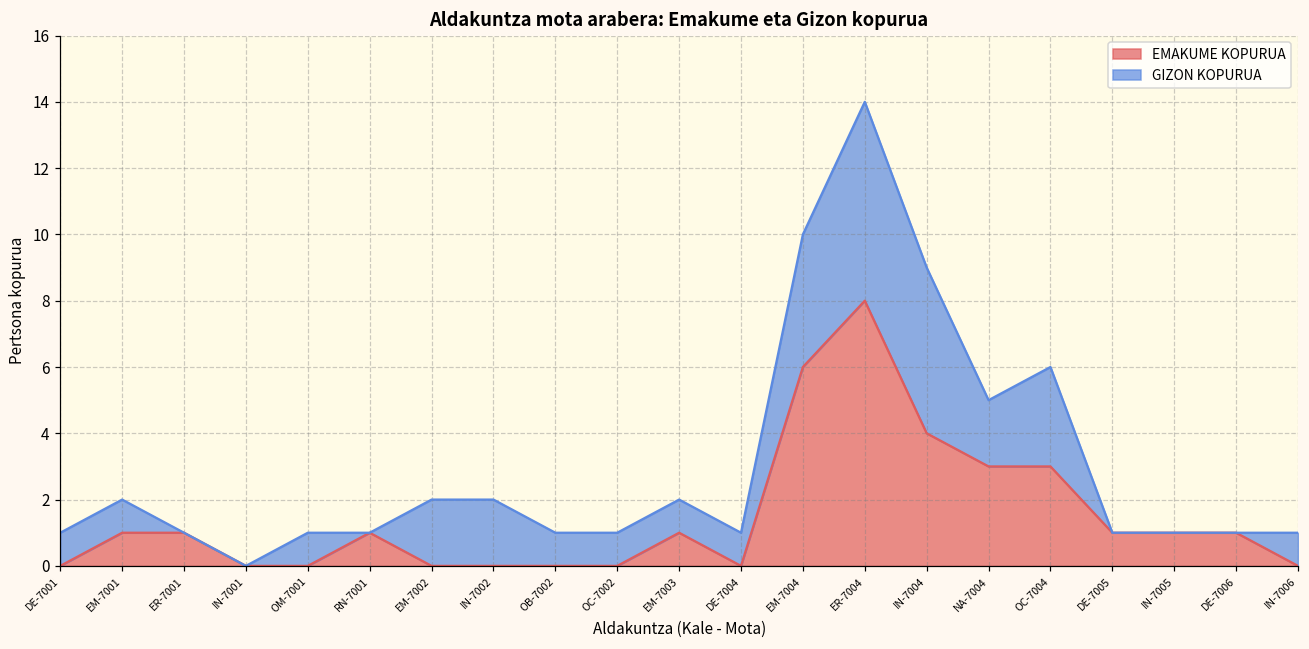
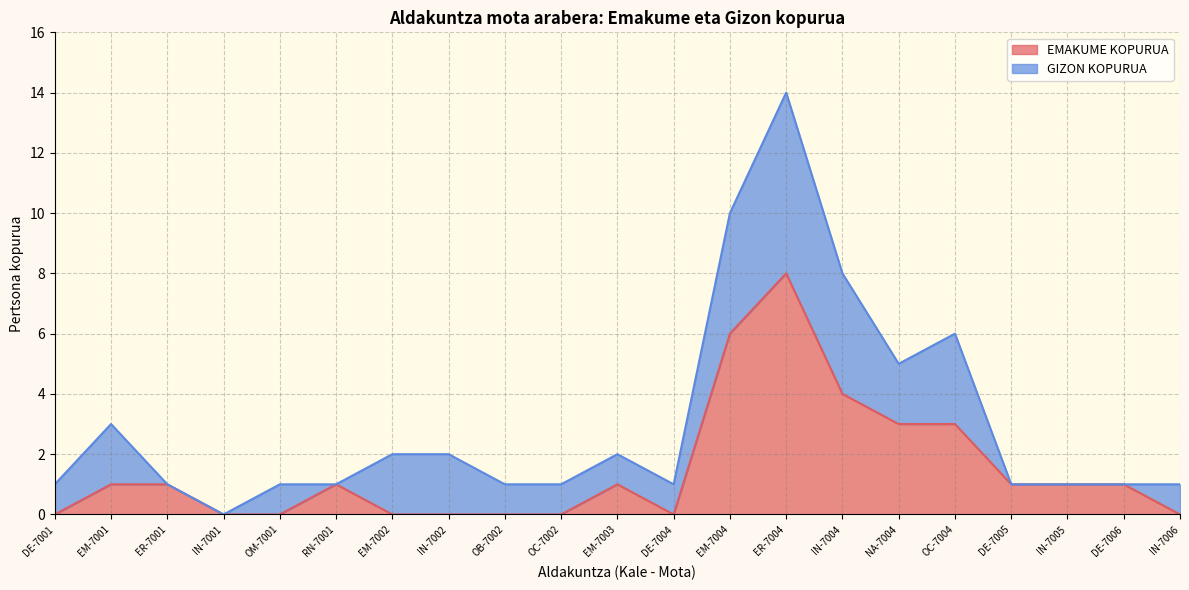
  {
    "EMAKUME KOPURUA": {
      "DE-7001": 0,
      "EM-7001": 1,
      "OM-7001": 0,
      "EM-7002": 0,
      "IN-7002": 0,
      "OB-7002": 0,
      "OC-7002": 0,
      "EM-7003": 1,
      "DE-7004": 0,
      "EM-7004": 6,
      "ER-7004": 8,
      "IN-7004": 4,
      "NA-7004": 3,
      "OC-7004": 3,
      "IN-7006": 0
    },
    "GIZON KOPURUA": {
      "DE-7001": 1,
-     "EM-7001": 1,
+     "EM-7001": 2,
      "OM-7001": 1,
      "EM-7002": 2,
      "IN-7002": 2,
      "OB-7002": 1,
      "OC-7002": 1,
      "EM-7003": 1,
      "DE-7004": 1,
      "EM-7004": 4,
      "ER-7004": 6,
-     "IN-7004": 5,
+     "IN-7004": 4,
      "NA-7004": 2,
      "OC-7004": 3,
      "IN-7006": 1
    }
  }
